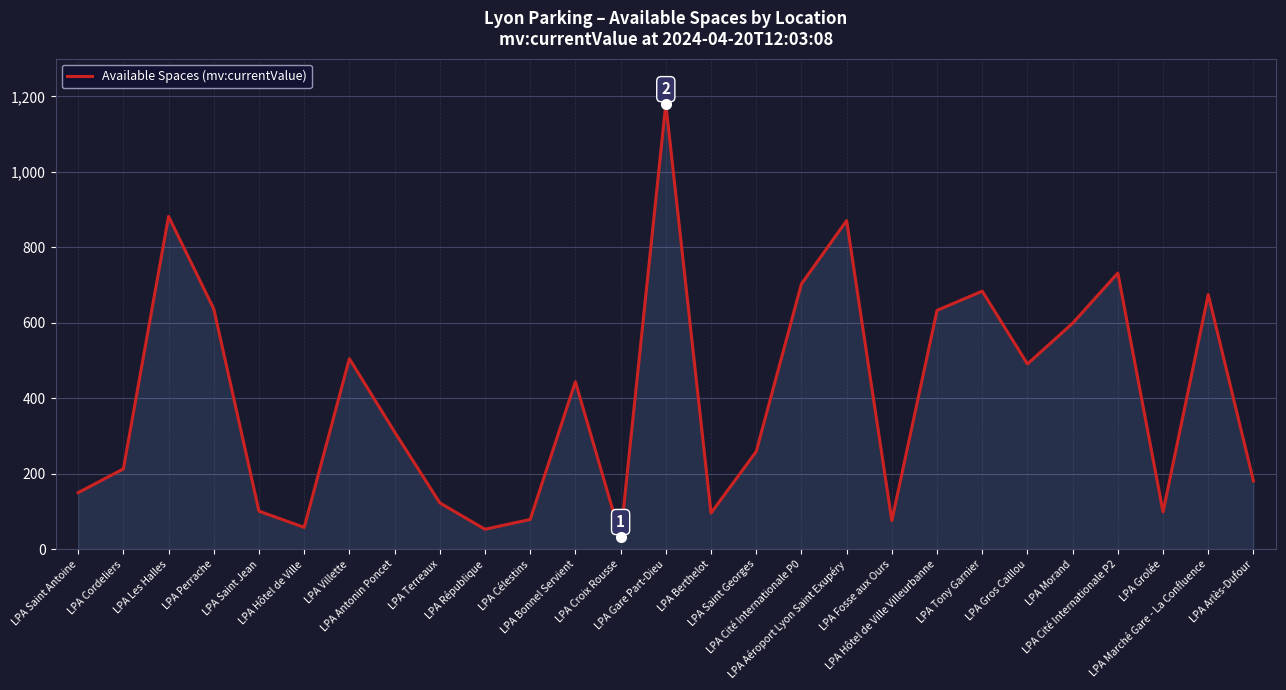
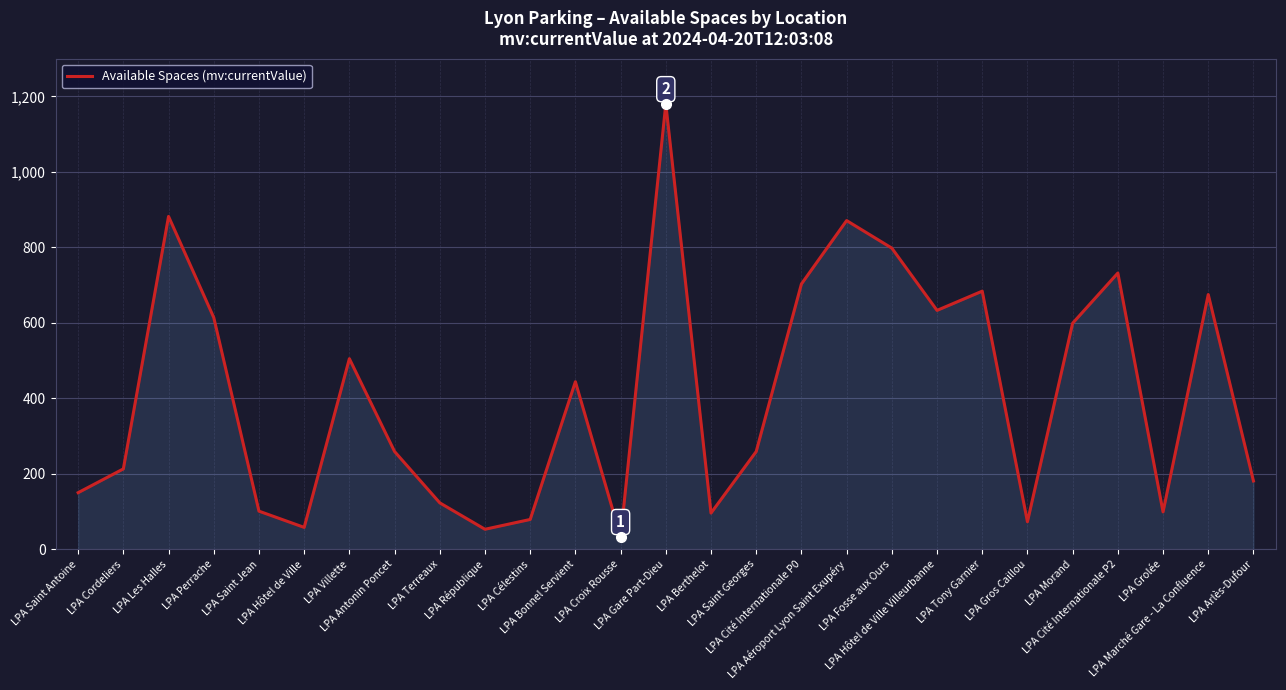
  {
    "Available Spaces (mv:currentValue)": {
      "LPA Saint Antoine": 150,
      "LPA Cordeliers": 210,
      "LPA Les Halles": 880,
-     "LPA Perrache": 640,
+     "LPA Perrache": 610,
      "LPA Saint Jean": 100,
      "LPA Hôtel de Ville": 60,
      "LPA Villette": 510,
-     "LPA Antonin Poncet": 310,
+     "LPA Antonin Poncet": 260,
      "LPA Terreaux": 120,
      "LPA République": 50,
      "LPA Célestins": 80,
      "LPA Bonnel Servient": 440,
      "LPA Berthelot": 100,
      "LPA Saint Georges": 260,
      "LPA Cité Internationale P0": 700,
      "LPA Aéroport Lyon Saint Exupéry": 870,
-     "LPA Fosse aux Ours": 80,
+     "LPA Fosse aux Ours": 800,
      "LPA Hôtel de Ville Villeurbanne": 630,
      "LPA Tony Garnier": 680,
-     "LPA Gros Caillou": 490,
+     "LPA Gros Caillou": 70,
      "LPA Morand": 600,
      "LPA Cité Internationale P2": 730,
      "LPA Grolée": 100,
      "LPA Marché Gare - La Confluence": 680,
      "LPA Arlès-Dufour": 180
    }
  }
